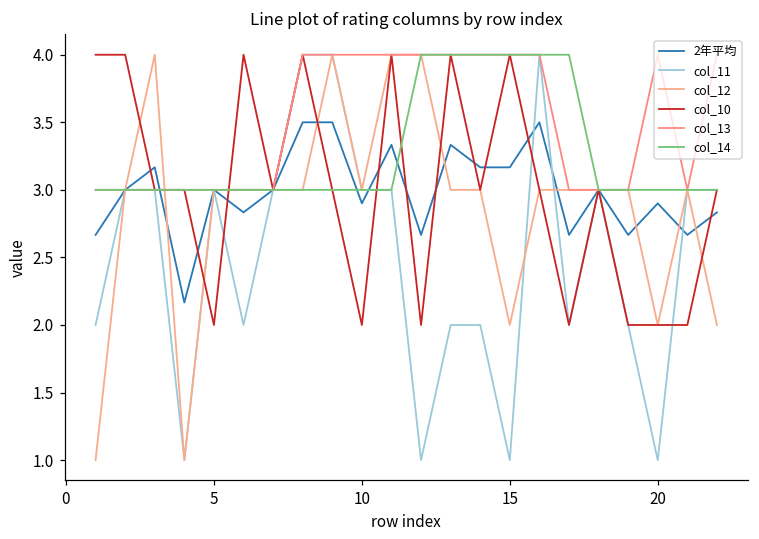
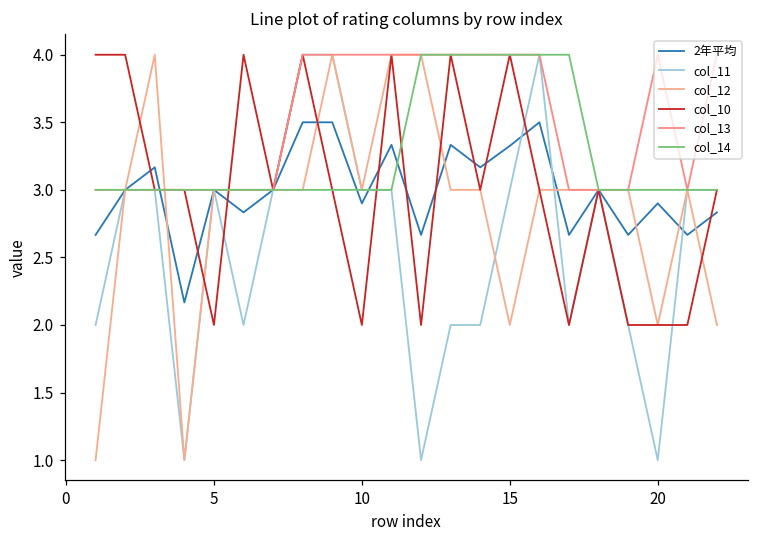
  {
    "2年平均": {
      "10": 2.90,
-     "15": 3.17,
+     "15": 3.33,
      "20": 2.90
    },
    "col_11": {
-     "15": 1,
+     "15": 3,
      "20": 1
    },
    "col_10": {
      "5": 2.00,
      "10": 2.00
    },
    "col_14": {
      "20": 3.00
    }
  }
